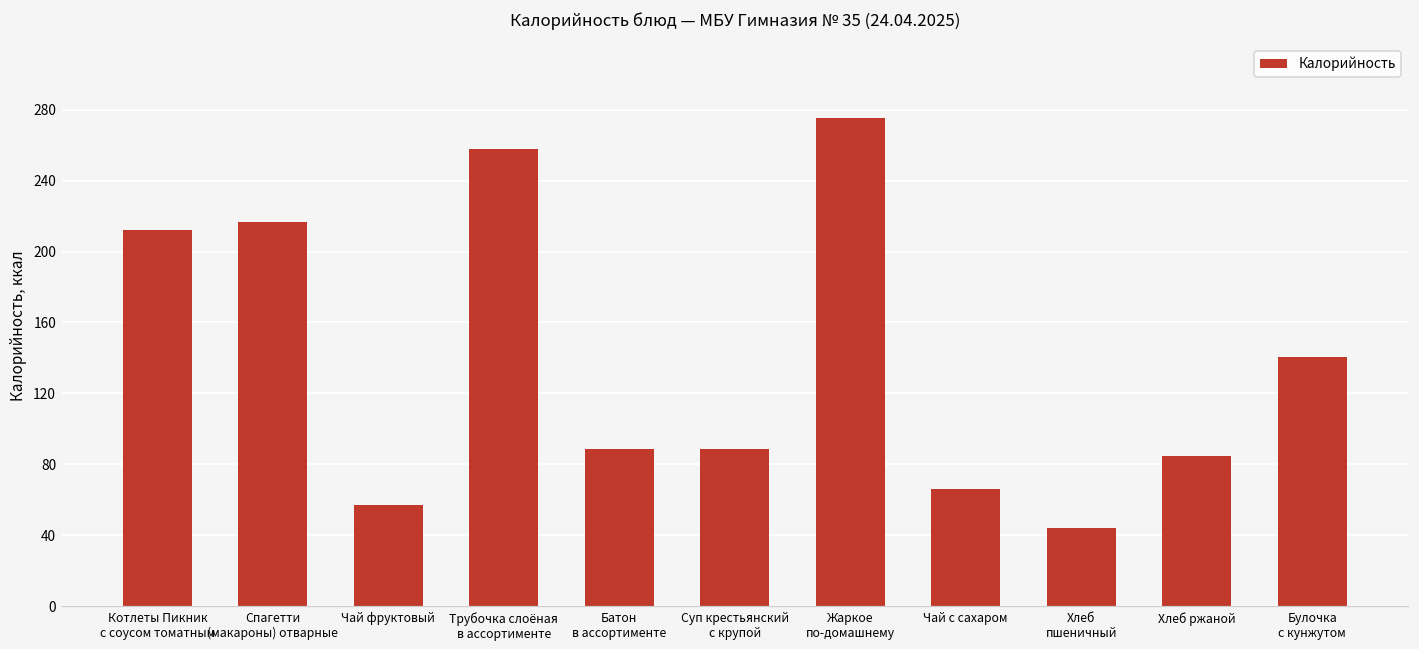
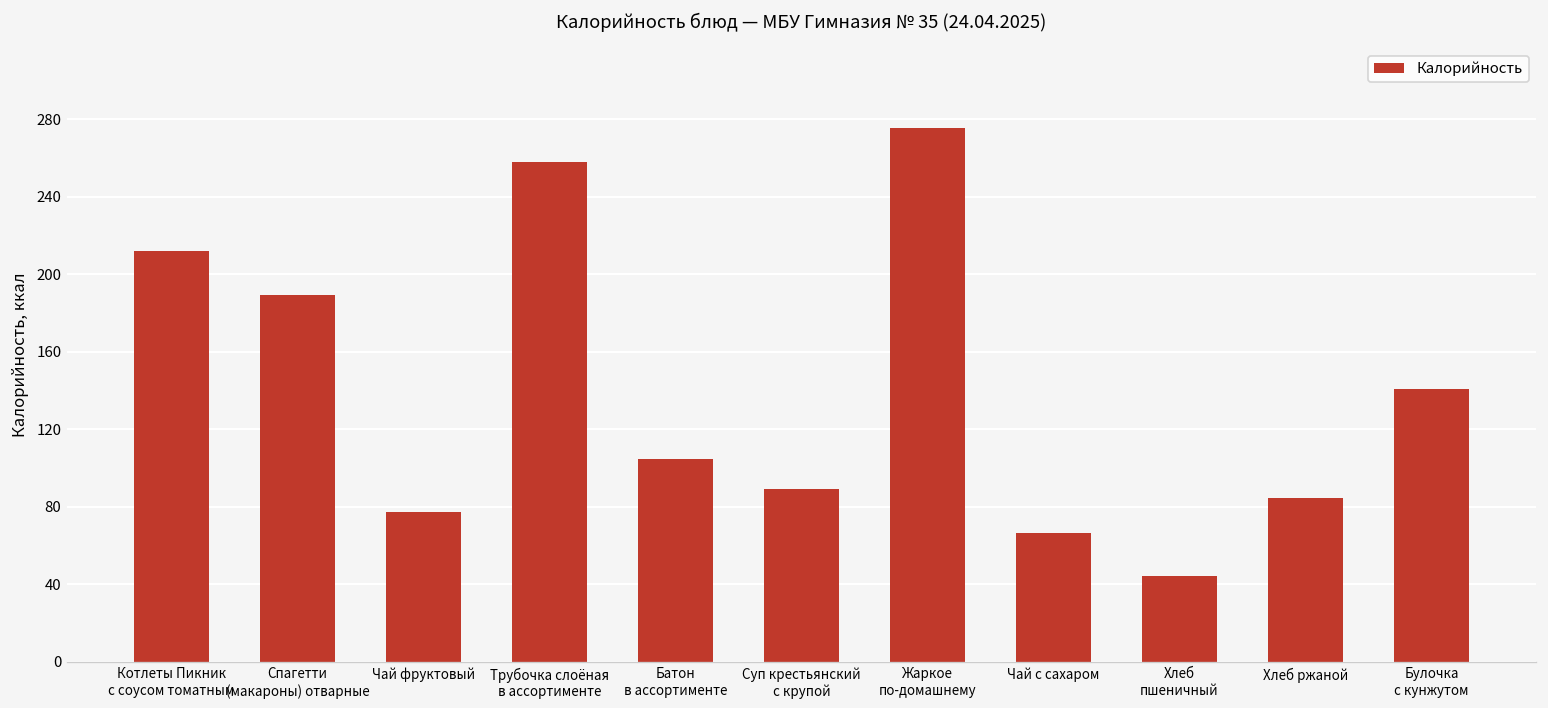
  {
    "Котлеты Пикник с соусом томатным": 212,
-   "Спагетти (макароны) отварные": 217,
-   "Чай фруктовый": 57,
+   "Спагетти (макароны) отварные": 189,
+   "Чай фруктовый": 77,
    "Трубочка слоёная в ассортименте": 258,
-   "Батон в ассортименте": 89,
+   "Батон в ассортименте": 105,
    "Суп крестьянский с крупой": 89,
    "Жаркое по-домашнему": 275,
    "Чай с сахаром": 66,
    "Хлеб пшеничный": 44,
    "Хлеб ржаной": 85,
    "Булочка с кунжутом": 141
  }
